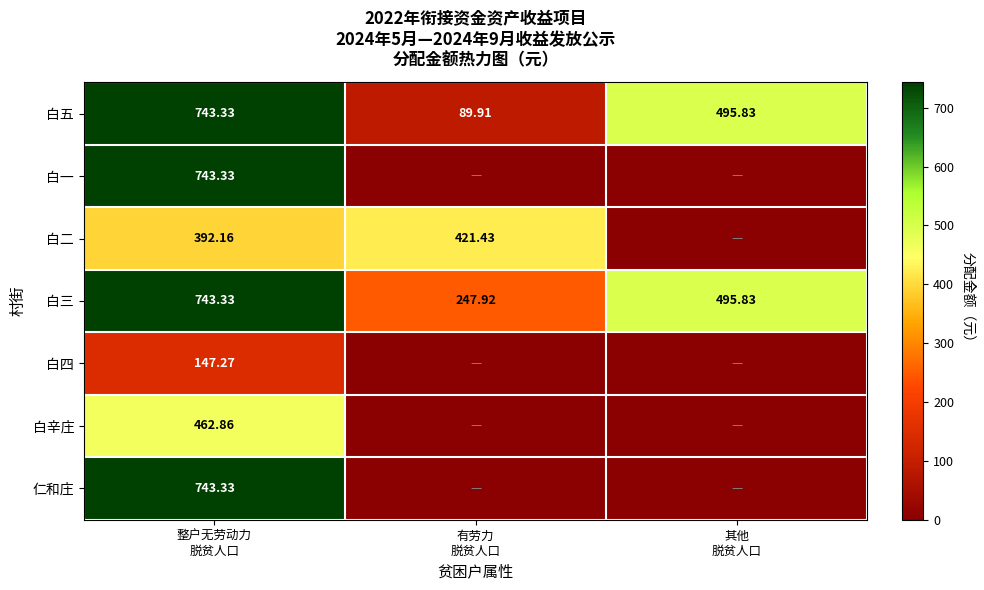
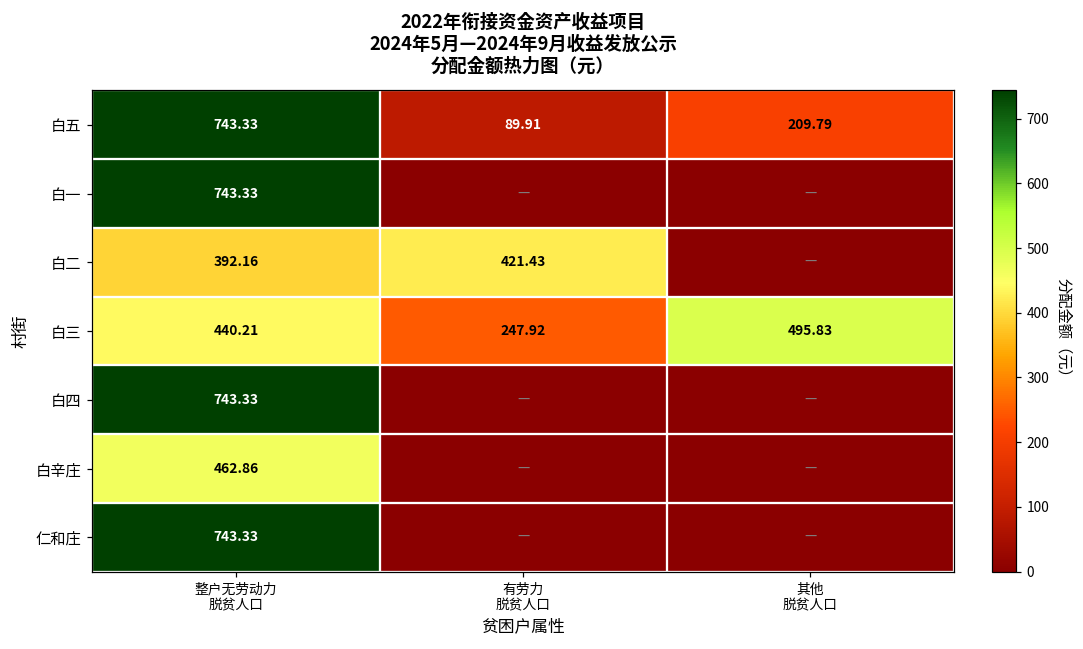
  {
    "白五": {
      "整户无劳动力 脱贫人口": 743.33,
      "有劳力 脱贫人口": 89.91,
-     "其他 脱贫人口": 495.83
+     "其他 脱贫人口": 209.79
    },
    "白一": {
      "整户无劳动力 脱贫人口": 743.33
    },
    "白二": {
      "整户无劳动力 脱贫人口": 392.16,
      "有劳力 脱贫人口": 421.43
    },
    "白三": {
-     "整户无劳动力 脱贫人口": 743.33,
+     "整户无劳动力 脱贫人口": 440.21,
      "有劳力 脱贫人口": 247.92,
      "其他 脱贫人口": 495.83
    },
    "白四": {
-     "整户无劳动力 脱贫人口": 147.27
+     "整户无劳动力 脱贫人口": 743.33
    },
    "白辛庄": {
      "整户无劳动力 脱贫人口": 462.86
    },
    "仁和庄": {
      "整户无劳动力 脱贫人口": 743.33
    }
  }
